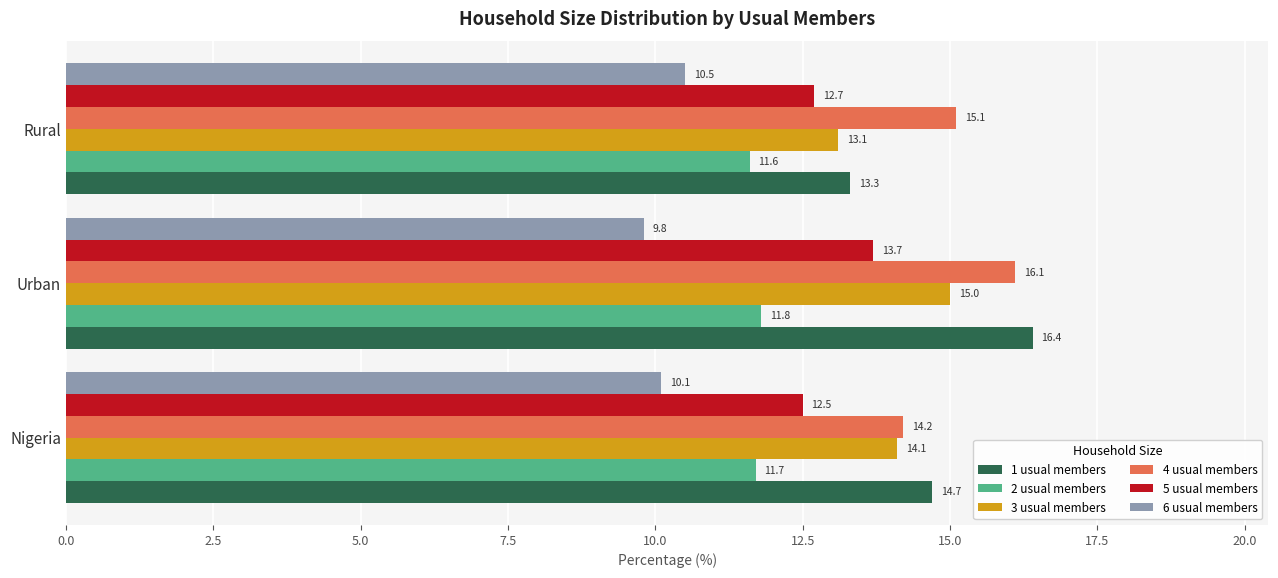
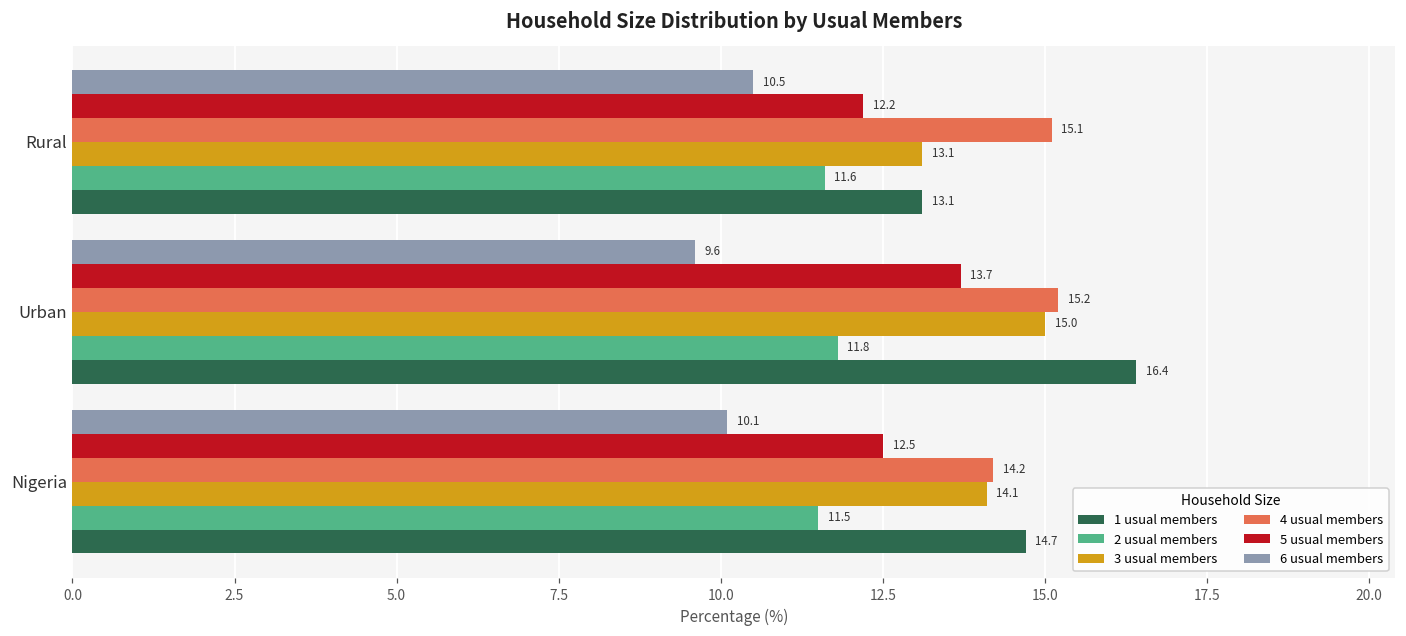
  {
    "1 usual members": {
-     "Rural": 13.3,
+     "Rural": 13.1,
      "Urban": 16.4,
      "Nigeria": 14.7
    },
    "2 usual members": {
      "Rural": 11.6,
      "Urban": 11.8,
-     "Nigeria": 11.7
+     "Nigeria": 11.5
    },
    "3 usual members": {
      "Rural": 13.1,
      "Urban": 15.0,
      "Nigeria": 14.1
    },
    "4 usual members": {
      "Rural": 15.1,
-     "Urban": 16.1,
+     "Urban": 15.2,
      "Nigeria": 14.2
    },
    "5 usual members": {
-     "Rural": 12.7,
+     "Rural": 12.2,
      "Urban": 13.7,
      "Nigeria": 12.5
    },
    "6 usual members": {
      "Rural": 10.5,
-     "Urban": 9.8,
+     "Urban": 9.6,
      "Nigeria": 10.1
    }
  }
